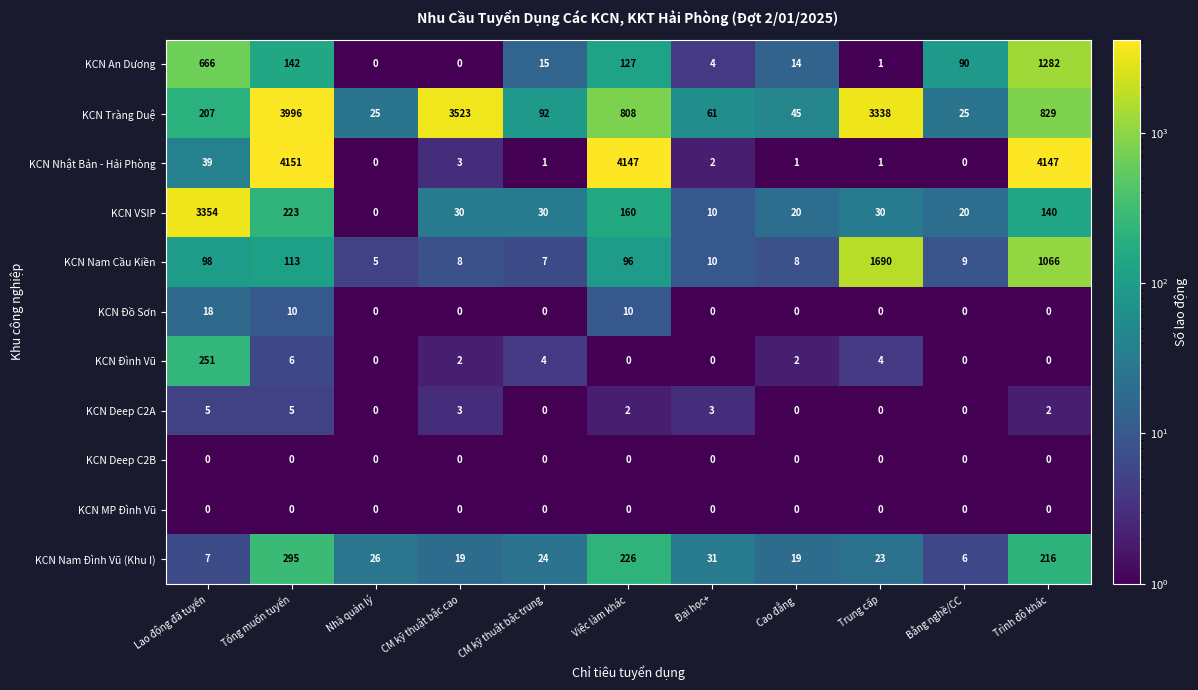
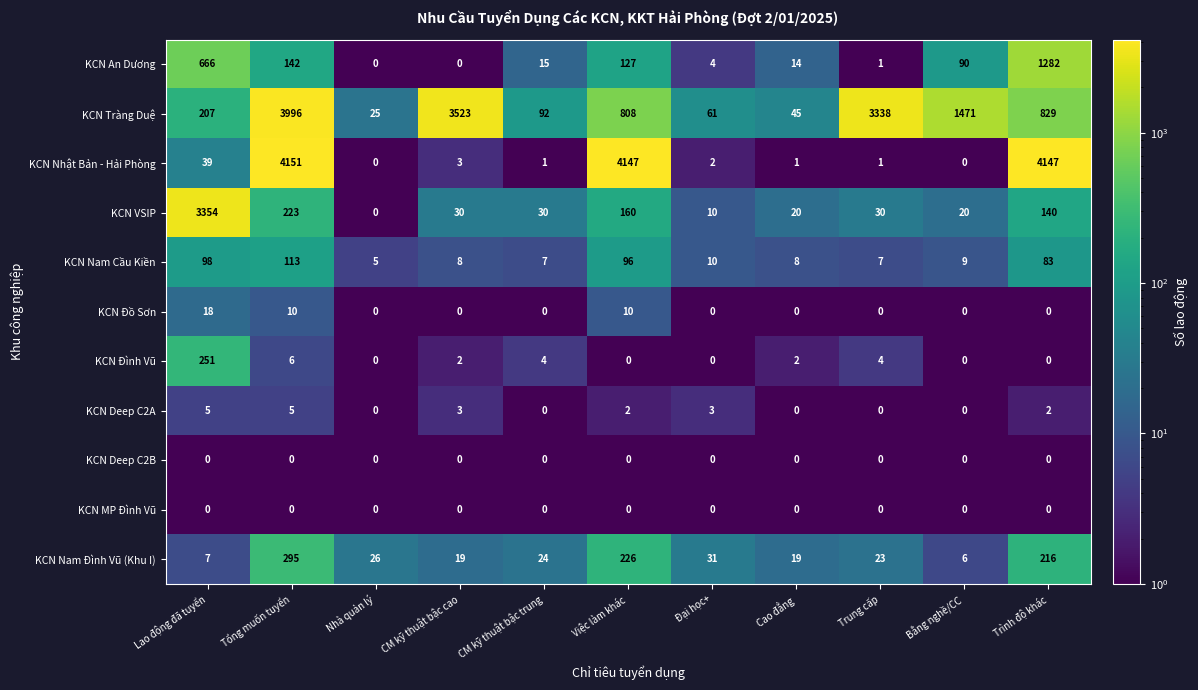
  {
    "KCN An Dương": {
      "Lao động đã tuyển": 666,
      "Tổng muốn tuyển": 142,
      "Nhà quản lý": 0,
      "CM kỹ thuật bậc cao": 0,
      "CM kỹ thuật bậc trung": 15,
      "Việc làm khác": 127,
      "Đại học+": 4,
      "Cao đẳng": 14,
      "Trung cấp": 1,
      "Bằng nghề/CC": 90,
      "Trình độ khác": 1282
    },
    "KCN Tràng Duệ": {
      "Lao động đã tuyển": 207,
      "Tổng muốn tuyển": 3996,
      "Nhà quản lý": 25,
      "CM kỹ thuật bậc cao": 3523,
      "CM kỹ thuật bậc trung": 92,
      "Việc làm khác": 808,
      "Đại học+": 61,
      "Cao đẳng": 45,
      "Trung cấp": 3338,
-     "Bằng nghề/CC": 25,
+     "Bằng nghề/CC": 1471,
      "Trình độ khác": 829
    },
    "KCN Nhật Bản - Hải Phòng": {
      "Lao động đã tuyển": 39,
      "Tổng muốn tuyển": 4151,
      "Nhà quản lý": 0,
      "CM kỹ thuật bậc cao": 3,
      "CM kỹ thuật bậc trung": 1,
      "Việc làm khác": 4147,
      "Đại học+": 2,
      "Cao đẳng": 1,
      "Trung cấp": 1,
      "Bằng nghề/CC": 0,
      "Trình độ khác": 4147
    },
    "KCN VSIP": {
      "Lao động đã tuyển": 3354,
      "Tổng muốn tuyển": 223,
      "Nhà quản lý": 0,
      "CM kỹ thuật bậc cao": 30,
      "CM kỹ thuật bậc trung": 30,
      "Việc làm khác": 160,
      "Đại học+": 10,
      "Cao đẳng": 20,
      "Trung cấp": 30,
      "Bằng nghề/CC": 20,
      "Trình độ khác": 140
    },
    "KCN Nam Cầu Kiền": {
      "Lao động đã tuyển": 98,
      "Tổng muốn tuyển": 113,
      "Nhà quản lý": 5,
      "CM kỹ thuật bậc cao": 8,
      "CM kỹ thuật bậc trung": 7,
      "Việc làm khác": 96,
      "Đại học+": 10,
      "Cao đẳng": 8,
-     "Trung cấp": 1690,
+     "Trung cấp": 7,
      "Bằng nghề/CC": 9,
-     "Trình độ khác": 1066
+     "Trình độ khác": 83
    },
    "KCN Đồ Sơn": {
      "Lao động đã tuyển": 18,
      "Tổng muốn tuyển": 10,
      "Nhà quản lý": 0,
      "CM kỹ thuật bậc cao": 0,
      "CM kỹ thuật bậc trung": 0,
      "Việc làm khác": 10,
      "Đại học+": 0,
      "Cao đẳng": 0,
      "Trung cấp": 0,
      "Bằng nghề/CC": 0,
      "Trình độ khác": 0
    },
    "KCN Đình Vũ": {
      "Lao động đã tuyển": 251,
      "Tổng muốn tuyển": 6,
      "Nhà quản lý": 0,
      "CM kỹ thuật bậc cao": 2,
      "CM kỹ thuật bậc trung": 4,
      "Việc làm khác": 0,
      "Đại học+": 0,
      "Cao đẳng": 2,
      "Trung cấp": 4,
      "Bằng nghề/CC": 0,
      "Trình độ khác": 0
    },
    "KCN Deep C2A": {
      "Lao động đã tuyển": 5,
      "Tổng muốn tuyển": 5,
      "Nhà quản lý": 0,
      "CM kỹ thuật bậc cao": 3,
      "CM kỹ thuật bậc trung": 0,
      "Việc làm khác": 2,
      "Đại học+": 3,
      "Cao đẳng": 0,
      "Trung cấp": 0,
      "Bằng nghề/CC": 0,
      "Trình độ khác": 2
    },
    "KCN Deep C2B": {
      "Lao động đã tuyển": 0,
      "Tổng muốn tuyển": 0,
      "Nhà quản lý": 0,
      "CM kỹ thuật bậc cao": 0,
      "CM kỹ thuật bậc trung": 0,
      "Việc làm khác": 0,
      "Đại học+": 0,
      "Cao đẳng": 0,
      "Trung cấp": 0,
      "Bằng nghề/CC": 0,
      "Trình độ khác": 0
    },
    "KCN MP Đình Vũ": {
      "Lao động đã tuyển": 0,
      "Tổng muốn tuyển": 0,
      "Nhà quản lý": 0,
      "CM kỹ thuật bậc cao": 0,
      "CM kỹ thuật bậc trung": 0,
      "Việc làm khác": 0,
      "Đại học+": 0,
      "Cao đẳng": 0,
      "Trung cấp": 0,
      "Bằng nghề/CC": 0,
      "Trình độ khác": 0
    },
    "KCN Nam Đình Vũ (Khu I)": {
      "Lao động đã tuyển": 7,
      "Tổng muốn tuyển": 295,
      "Nhà quản lý": 26,
      "CM kỹ thuật bậc cao": 19,
      "CM kỹ thuật bậc trung": 24,
      "Việc làm khác": 226,
      "Đại học+": 31,
      "Cao đẳng": 19,
      "Trung cấp": 23,
      "Bằng nghề/CC": 6,
      "Trình độ khác": 216
    }
  }
